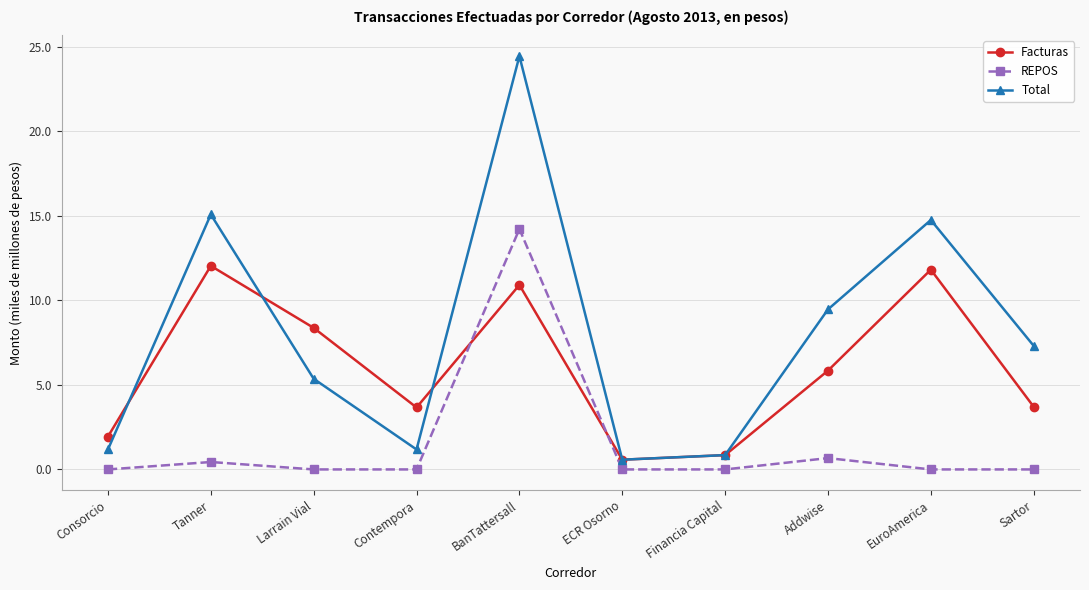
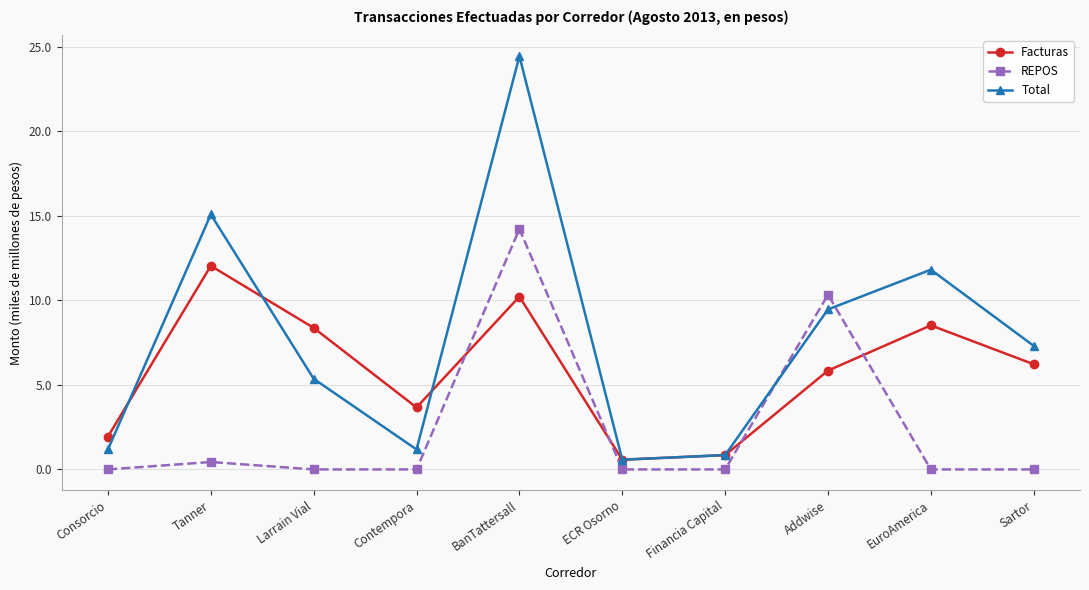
  {
    "Facturas": {
      "Consorcio": 1.9,
      "Tanner": 12.0,
      "Larrain Vial": 8.4,
      "Contempora": 3.7,
-     "BanTattersall": 10.9,
+     "BanTattersall": 10.2,
      "Addwise": 5.8,
-     "EuroAmerica": 11.8,
-     "Sartor": 3.7
+     "EuroAmerica": 8.5,
+     "Sartor": 6.2
    },
    "REPOS": {
      "Consorcio": 0.0,
      "Tanner": 0.4,
      "Larrain Vial": 0.0,
      "Contempora": 0.0,
      "BanTattersall": 14.2,
      "ECR Osorno": 0.0,
      "Financia Capital": 0.0,
-     "Addwise": 0.7,
+     "Addwise": 10.3,
      "EuroAmerica": 0.0,
      "Sartor": 0.0
    },
    "Total": {
      "Consorcio": 1.2,
      "Tanner": 15.1,
      "Larrain Vial": 5.4,
      "Contempora": 1.2,
      "BanTattersall": 24.5,
      "Addwise": 9.5,
-     "EuroAmerica": 14.8,
+     "EuroAmerica": 11.8,
      "Sartor": 7.3
    }
  }
